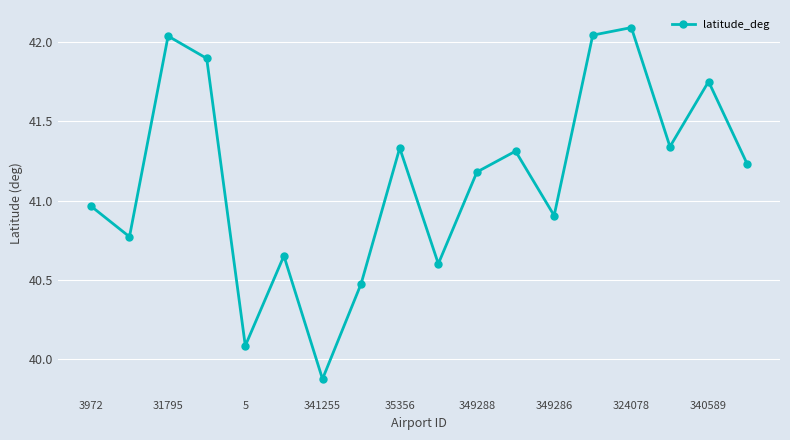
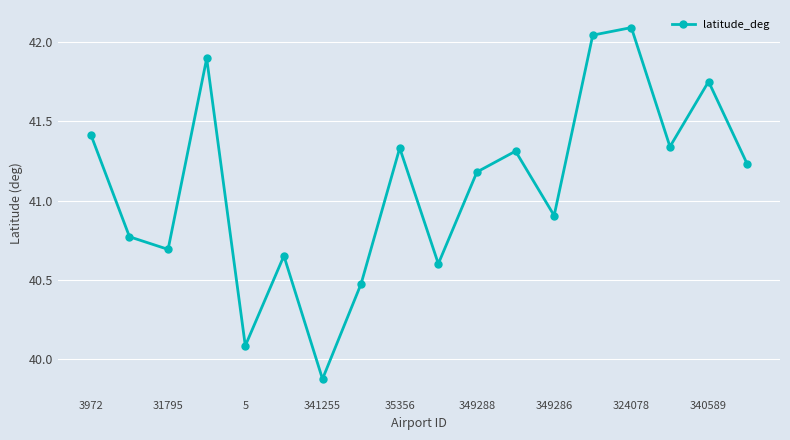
  {
-   "3972": 40.97,
-   "31795": 42.04,
+   "3972": 41.41,
+   "31795": 40.69,
    "341255": 39.88,
    "35356": 41.33,
    "349288": 41.18,
    "349286": 40.91,
    "324078": 42.09,
    "340589": 41.75
  }
